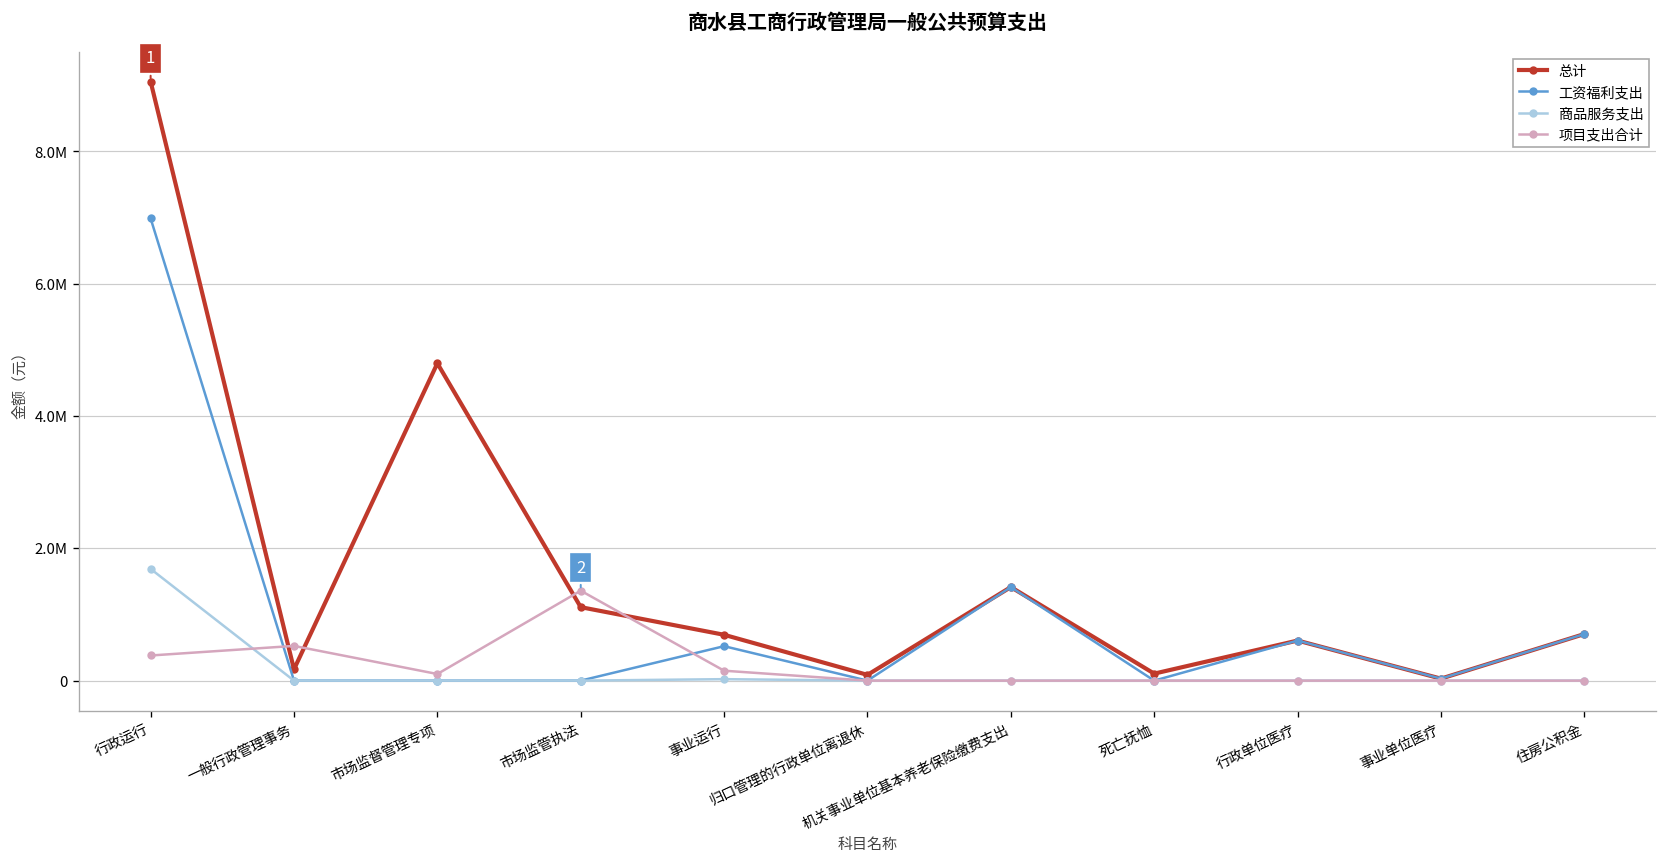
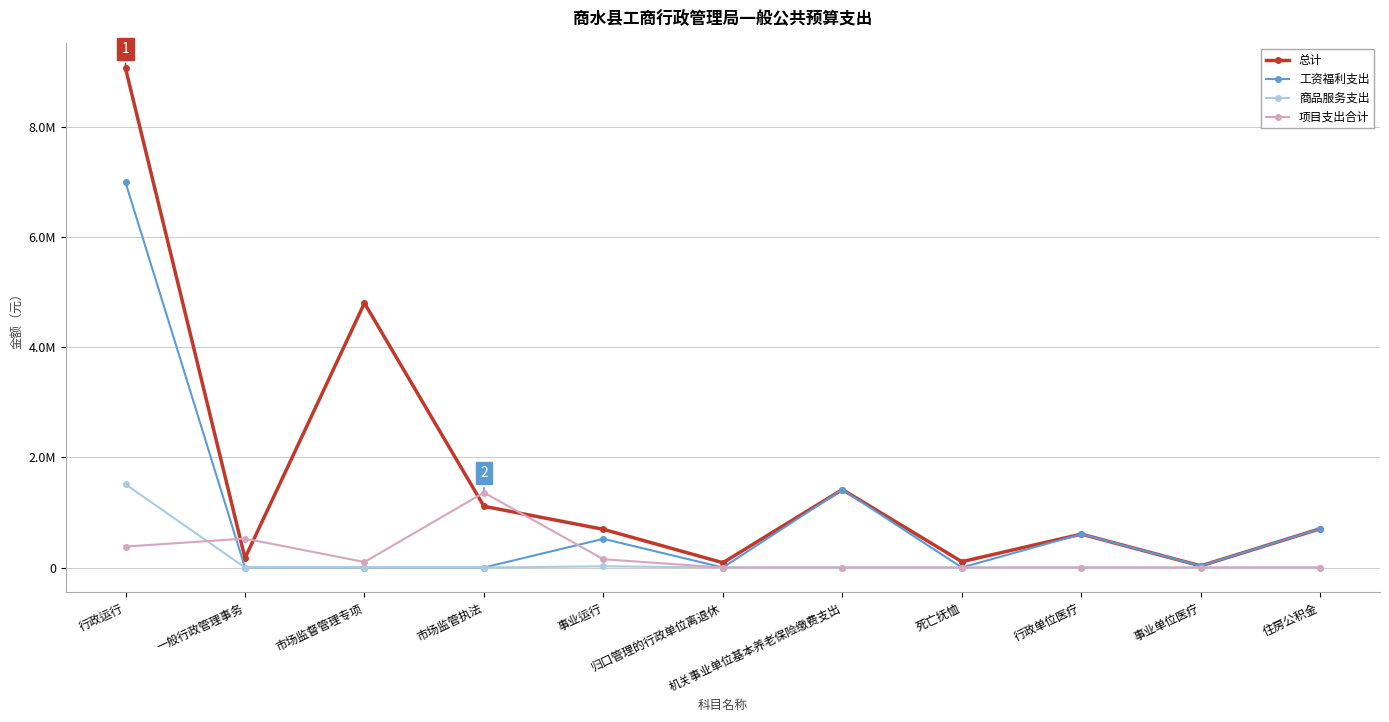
  {
    "总计": {
      "一般行政管理事务": 200000,
      "市场监督管理专项": 4800000,
      "市场监管执法": 1100000,
      "事业运行": 700000,
      "归口管理的行政单位离退休": 100000,
      "死亡抚恤": 100000
    },
    "工资福利支出": {
      "行政运行": 7000000,
      "事业运行": 500000
    },
    "商品服务支出": {
-     "行政运行": 1700000,
+     "行政运行": 1500000,
      "事业运行": 0
    },
    "项目支出合计": {
      "行政运行": 400000,
      "一般行政管理事务": 500000,
      "市场监督管理专项": 100000,
      "事业运行": 200000
    }
  }
